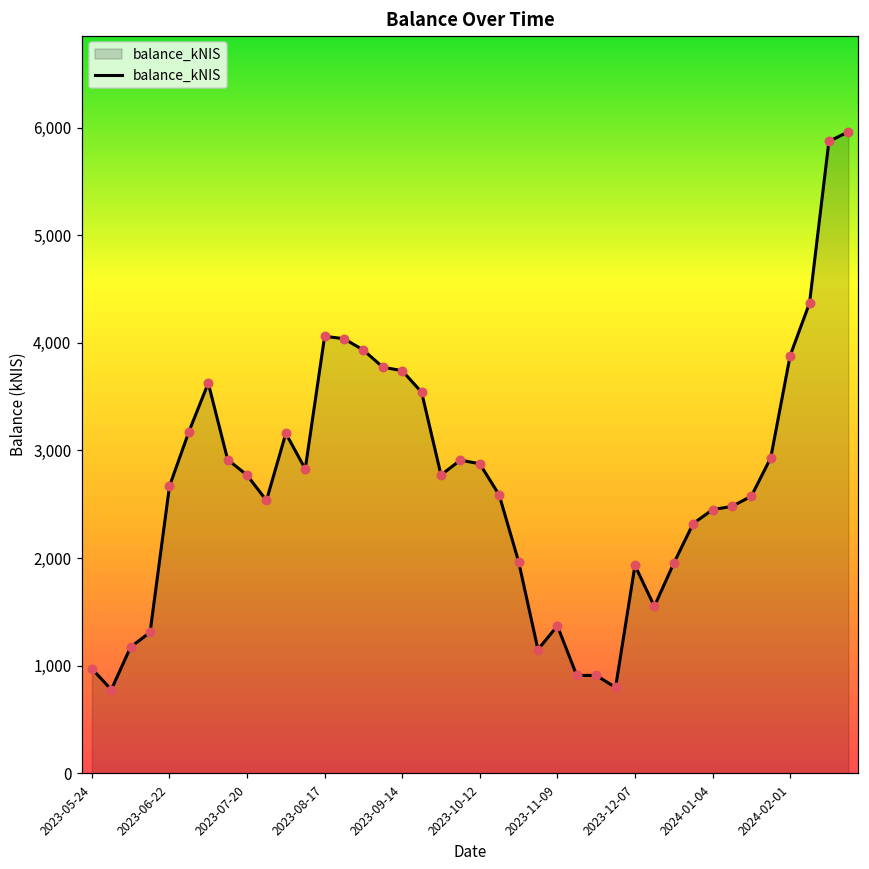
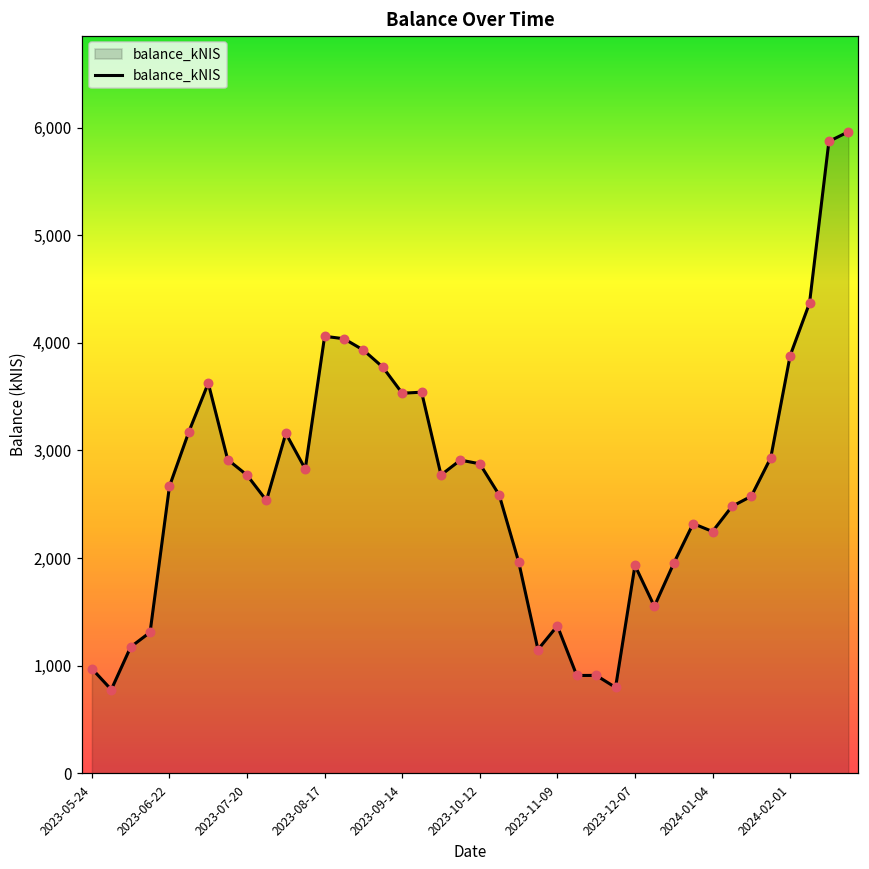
  {
    "2023-05-24": "1,000",
    "2023-06-22": "2,700",
    "2023-07-20": "2,800",
    "2023-08-17": "4,100",
-   "2023-09-14": "3,700",
+   "2023-09-14": "3,500",
    "2023-10-12": "2,900",
    "2023-11-09": "1,400",
    "2023-12-07": "1,900",
-   "2024-01-04": "2,500",
+   "2024-01-04": "2,200",
    "2024-02-01": "3,900"
  }
